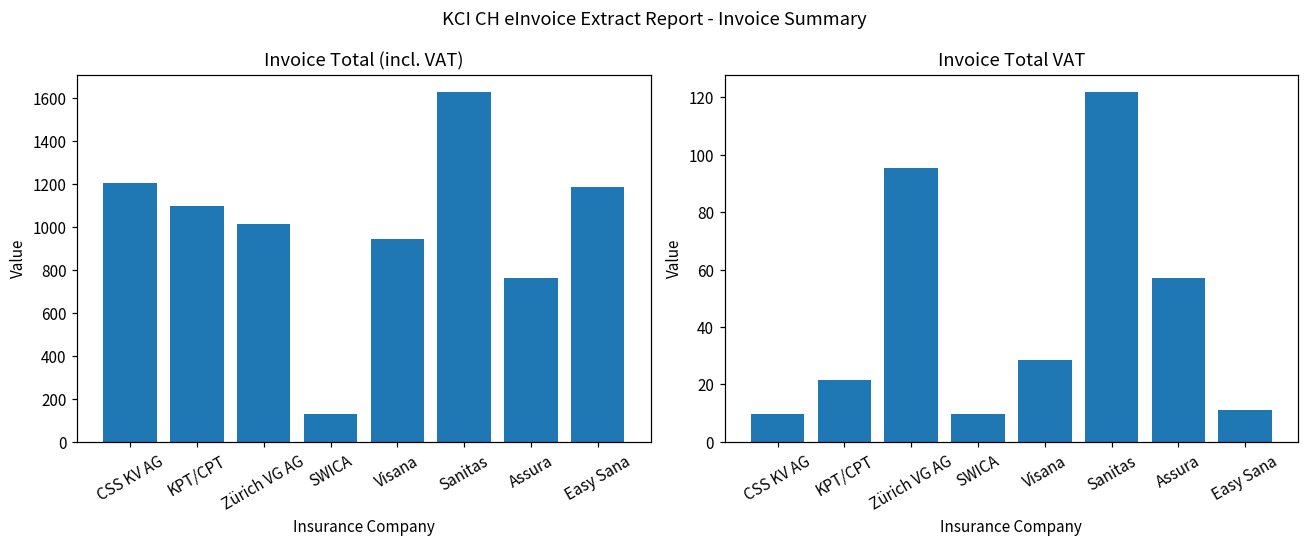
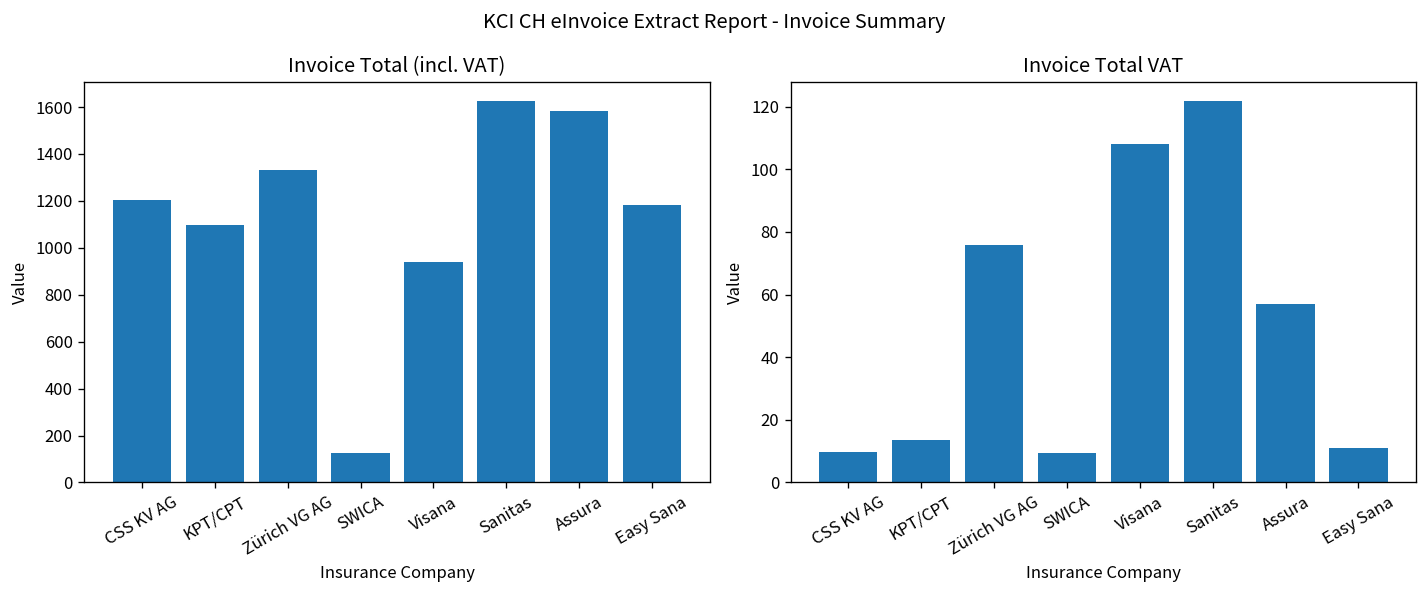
  {
    "Invoice Total (incl. VAT)": {
      "CSS KV AG": 1200,
      "KPT/CPT": 1100,
-     "Zürich VG AG": 1010,
+     "Zürich VG AG": 1330,
      "SWICA": 130,
      "Visana": 940,
      "Sanitas": 1630,
-     "Assura": 760,
+     "Assura": 1580,
      "Easy Sana": 1180
    },
    "Invoice Total VAT": {
      "CSS KV AG": 10,
-     "KPT/CPT": 21,
-     "Zürich VG AG": 95,
+     "KPT/CPT": 14,
+     "Zürich VG AG": 76,
      "SWICA": 9,
-     "Visana": 28,
+     "Visana": 108,
      "Sanitas": 122,
      "Assura": 57,
      "Easy Sana": 11
    }
  }
